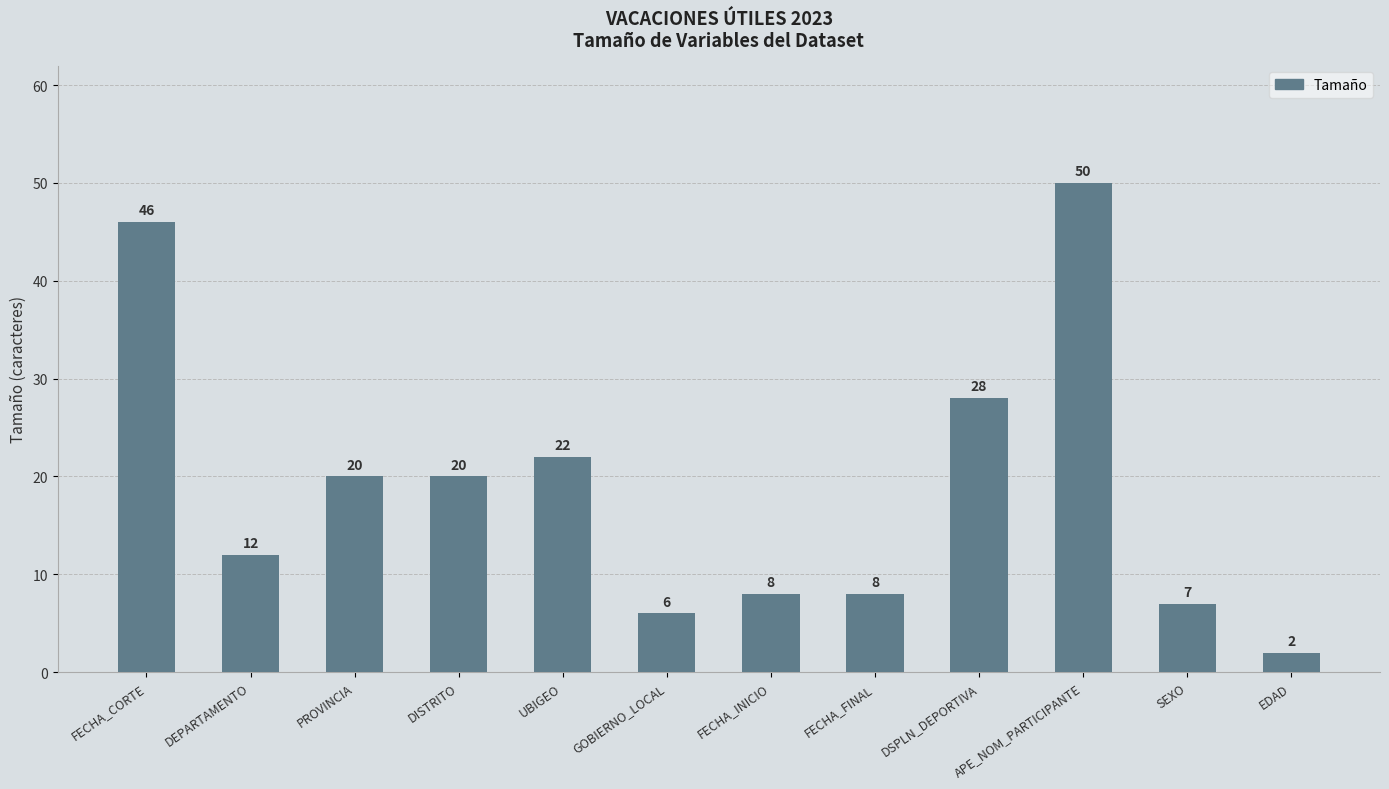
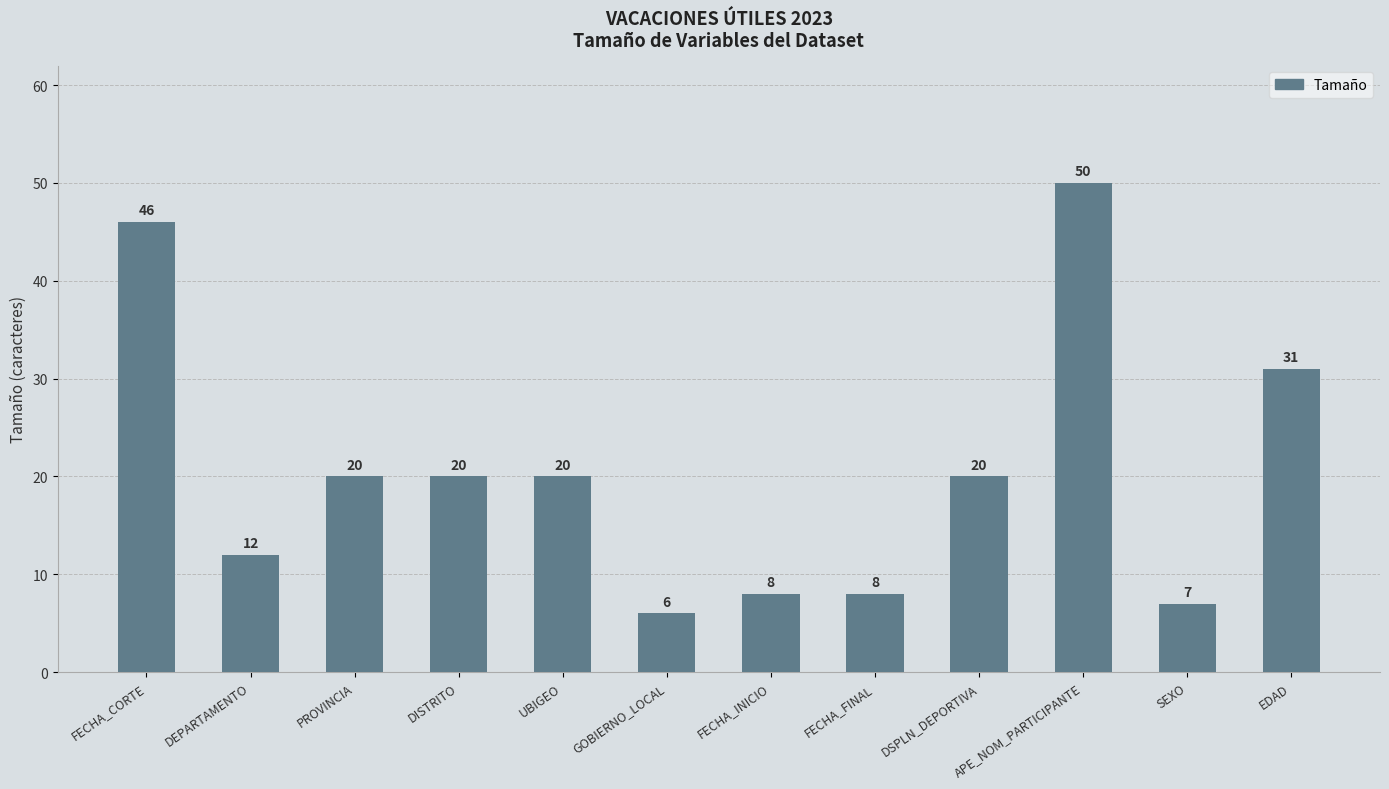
  {
    "FECHA_CORTE": 46,
    "DEPARTAMENTO": 12,
    "PROVINCIA": 20,
    "DISTRITO": 20,
-   "UBIGEO": 22,
+   "UBIGEO": 20,
    "GOBIERNO_LOCAL": 6,
    "FECHA_INICIO": 8,
    "FECHA_FINAL": 8,
-   "DSPLN_DEPORTIVA": 28,
+   "DSPLN_DEPORTIVA": 20,
    "APE_NOM_PARTICIPANTE": 50,
    "SEXO": 7,
-   "EDAD": 2
+   "EDAD": 31
  }
